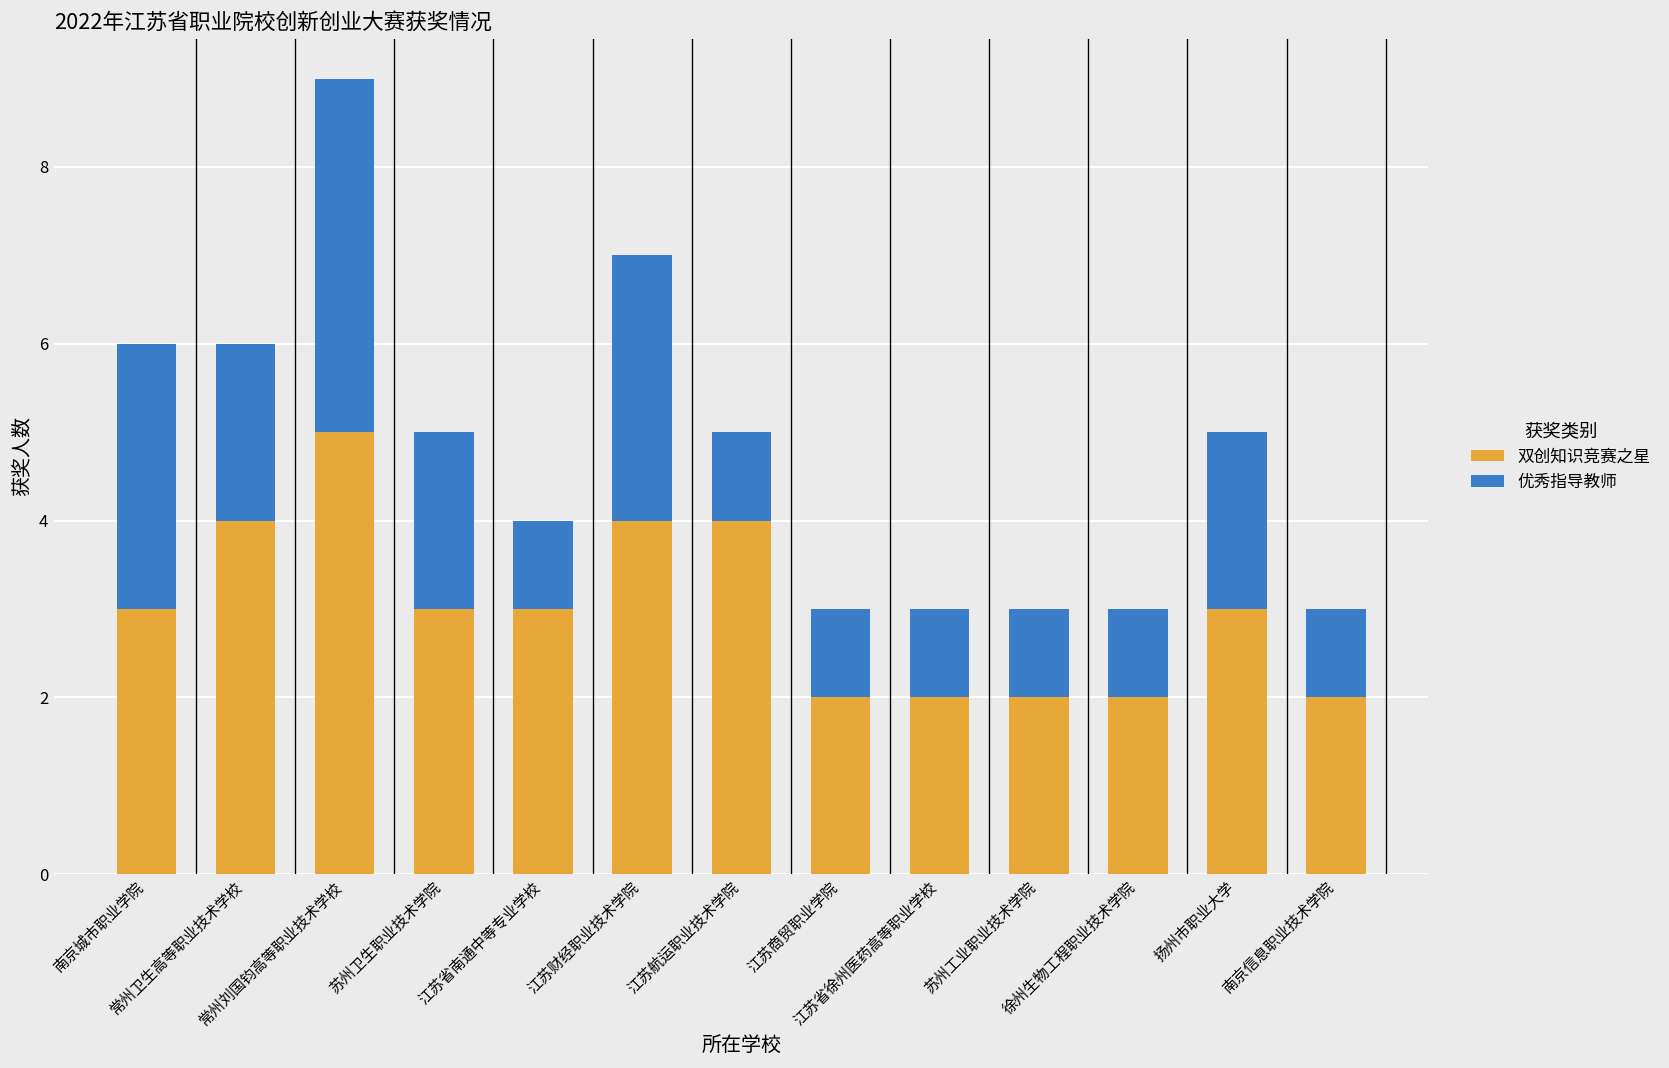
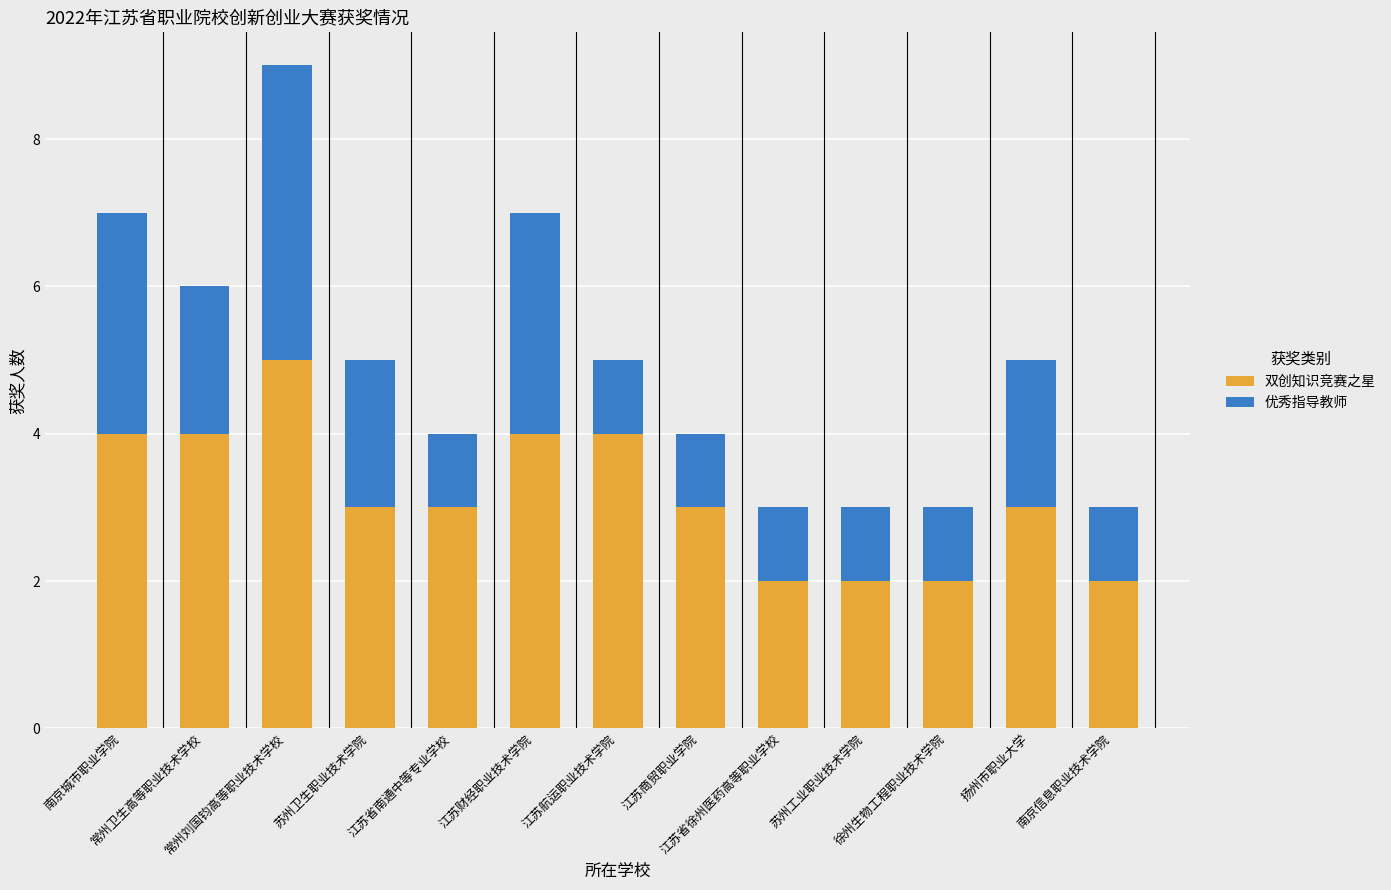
  {
    "双创知识竞赛之星": {
-     "南京城市职业学院": 3,
+     "南京城市职业学院": 4,
      "常州卫生高等职业技术学校": 4,
      "常州刘国钧高等职业技术学校": 5,
      "苏州卫生职业技术学院": 3,
      "江苏省南通中等专业学校": 3,
      "江苏财经职业技术学院": 4,
      "江苏航运职业技术学院": 4,
-     "江苏商贸职业学院": 2,
+     "江苏商贸职业学院": 3,
      "江苏省徐州医药高等职业学校": 2,
      "苏州工业职业技术学院": 2,
      "徐州生物工程职业技术学院": 2,
      "扬州市职业大学": 3,
      "南京信息职业技术学院": 2
    },
    "优秀指导教师": {
      "南京城市职业学院": 3,
      "常州卫生高等职业技术学校": 2,
      "常州刘国钧高等职业技术学校": 4,
      "苏州卫生职业技术学院": 2,
      "江苏省南通中等专业学校": 1,
      "江苏财经职业技术学院": 3,
      "江苏航运职业技术学院": 1,
      "江苏商贸职业学院": 1,
      "江苏省徐州医药高等职业学校": 1,
      "苏州工业职业技术学院": 1,
      "徐州生物工程职业技术学院": 1,
      "扬州市职业大学": 2,
      "南京信息职业技术学院": 1
    }
  }
